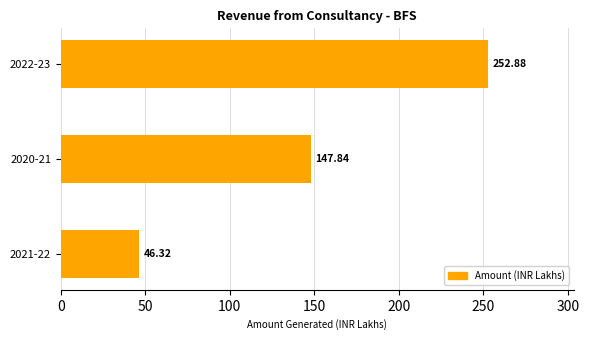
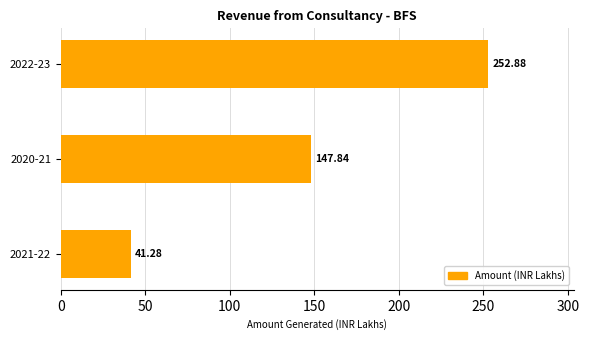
  {
    "2022-23": 252.88,
    "2020-21": 147.84,
-   "2021-22": 46.32
+   "2021-22": 41.28
  }
